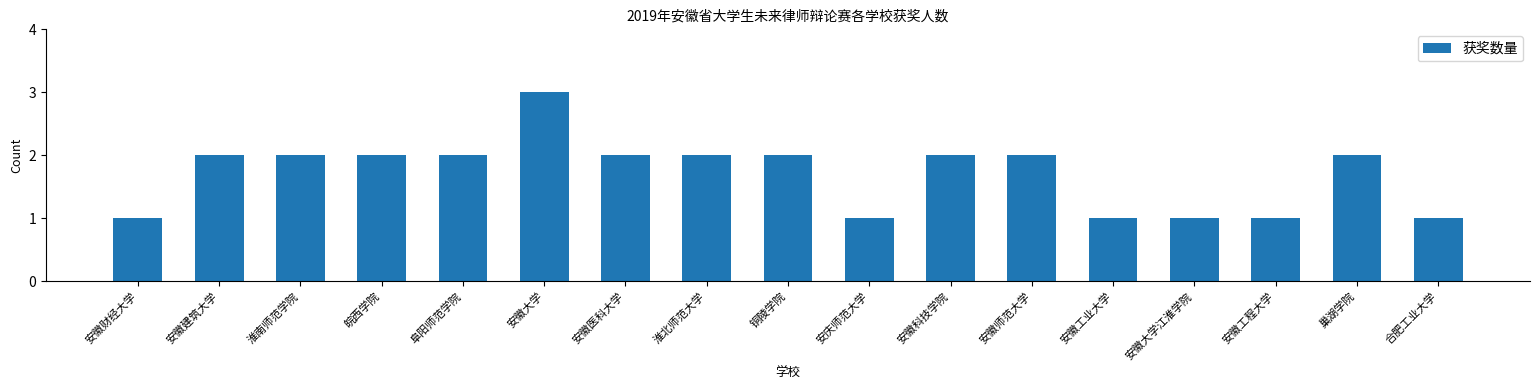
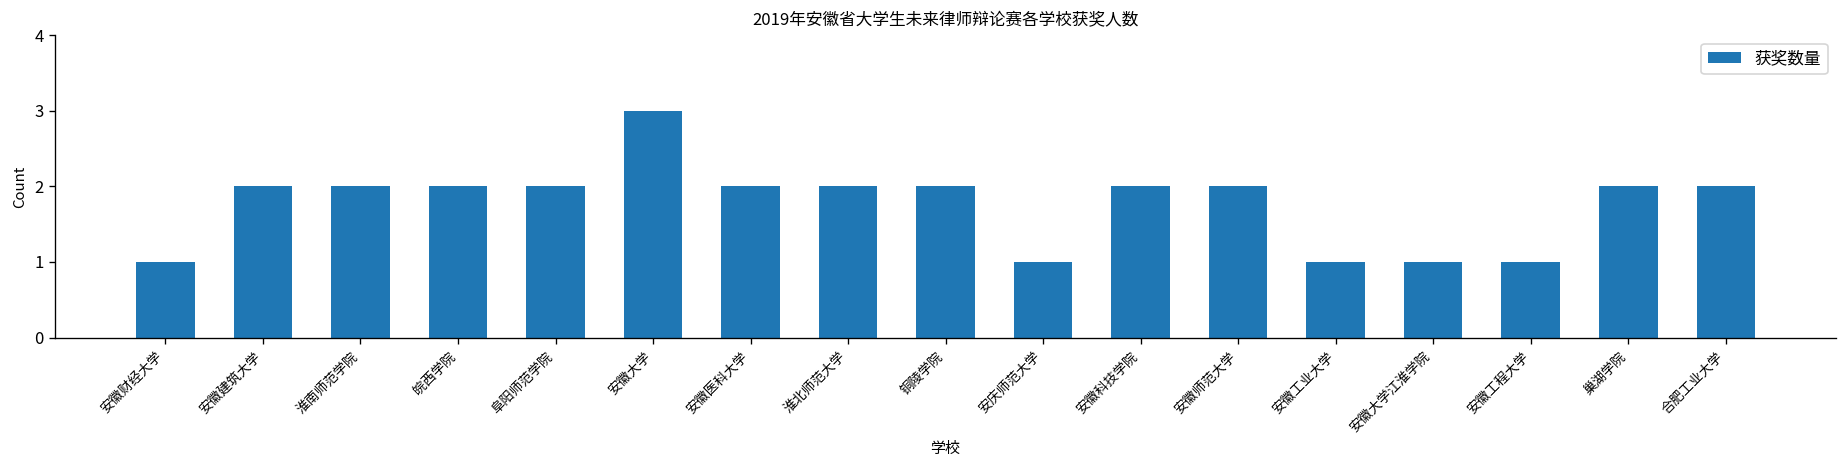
  {
    "安徽财经大学": 1,
    "安徽建筑大学": 2,
    "淮南师范学院": 2,
    "皖西学院": 2,
    "阜阳师范学院": 2,
    "安徽大学": 3,
    "安徽医科大学": 2,
    "淮北师范大学": 2,
    "铜陵学院": 2,
    "安庆师范大学": 1,
    "安徽科技学院": 2,
    "安徽师范大学": 2,
    "安徽工业大学": 1,
    "安徽大学江淮学院": 1,
    "安徽工程大学": 1,
    "巢湖学院": 2,
-   "合肥工业大学": 1
+   "合肥工业大学": 2
  }
